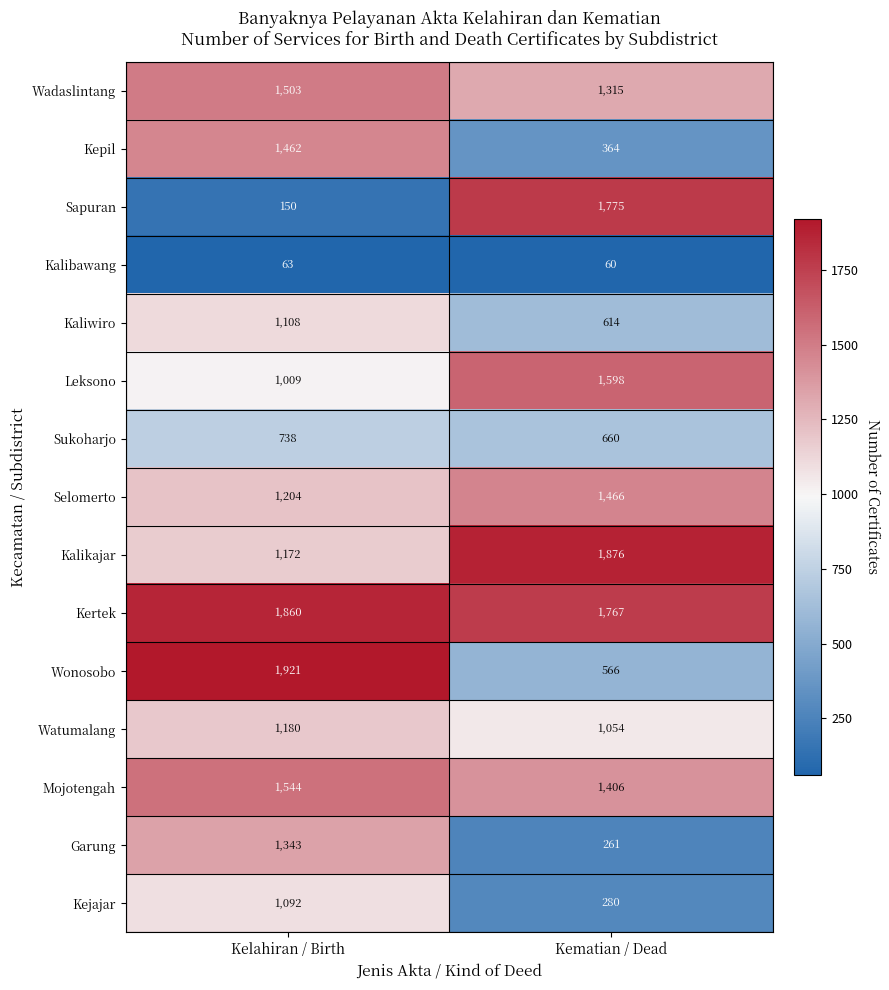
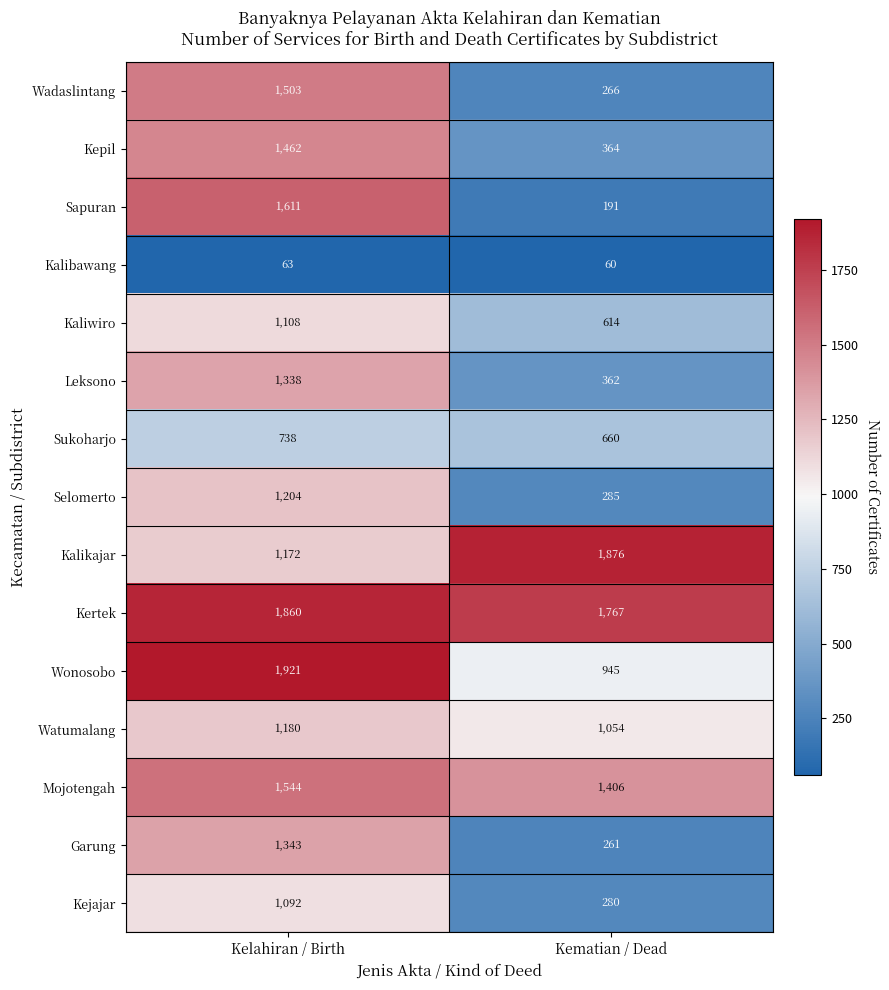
  {
    "Wadaslintang": {
      "Kelahiran / Birth": "1,503",
-     "Kematian / Dead": "1,315"
+     "Kematian / Dead": "266"
    },
    "Kepil": {
      "Kelahiran / Birth": "1,462",
      "Kematian / Dead": "364"
    },
    "Sapuran": {
-     "Kelahiran / Birth": "150",
-     "Kematian / Dead": "1,775"
+     "Kelahiran / Birth": "1,611",
+     "Kematian / Dead": "191"
    },
    "Kalibawang": {
      "Kelahiran / Birth": "63",
      "Kematian / Dead": "60"
    },
    "Kaliwiro": {
      "Kelahiran / Birth": "1,108",
      "Kematian / Dead": "614"
    },
    "Leksono": {
-     "Kelahiran / Birth": "1,009",
-     "Kematian / Dead": "1,598"
+     "Kelahiran / Birth": "1,338",
+     "Kematian / Dead": "362"
    },
    "Sukoharjo": {
      "Kelahiran / Birth": "738",
      "Kematian / Dead": "660"
    },
    "Selomerto": {
      "Kelahiran / Birth": "1,204",
-     "Kematian / Dead": "1,466"
+     "Kematian / Dead": "285"
    },
    "Kalikajar": {
      "Kelahiran / Birth": "1,172",
      "Kematian / Dead": "1,876"
    },
    "Kertek": {
      "Kelahiran / Birth": "1,860",
      "Kematian / Dead": "1,767"
    },
    "Wonosobo": {
      "Kelahiran / Birth": "1,921",
-     "Kematian / Dead": "566"
+     "Kematian / Dead": "945"
    },
    "Watumalang": {
      "Kelahiran / Birth": "1,180",
      "Kematian / Dead": "1,054"
    },
    "Mojotengah": {
      "Kelahiran / Birth": "1,544",
      "Kematian / Dead": "1,406"
    },
    "Garung": {
      "Kelahiran / Birth": "1,343",
      "Kematian / Dead": "261"
    },
    "Kejajar": {
      "Kelahiran / Birth": "1,092",
      "Kematian / Dead": "280"
    }
  }
